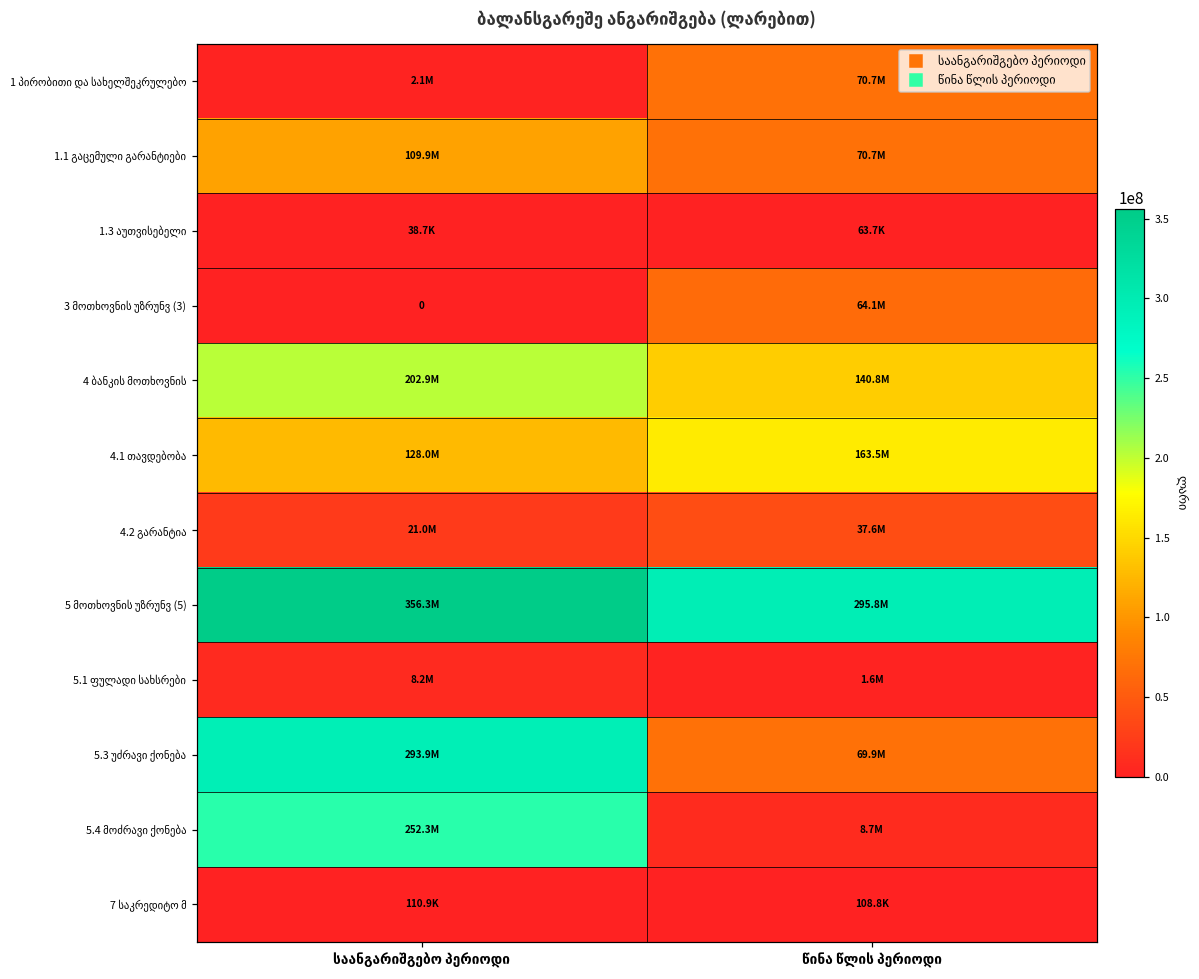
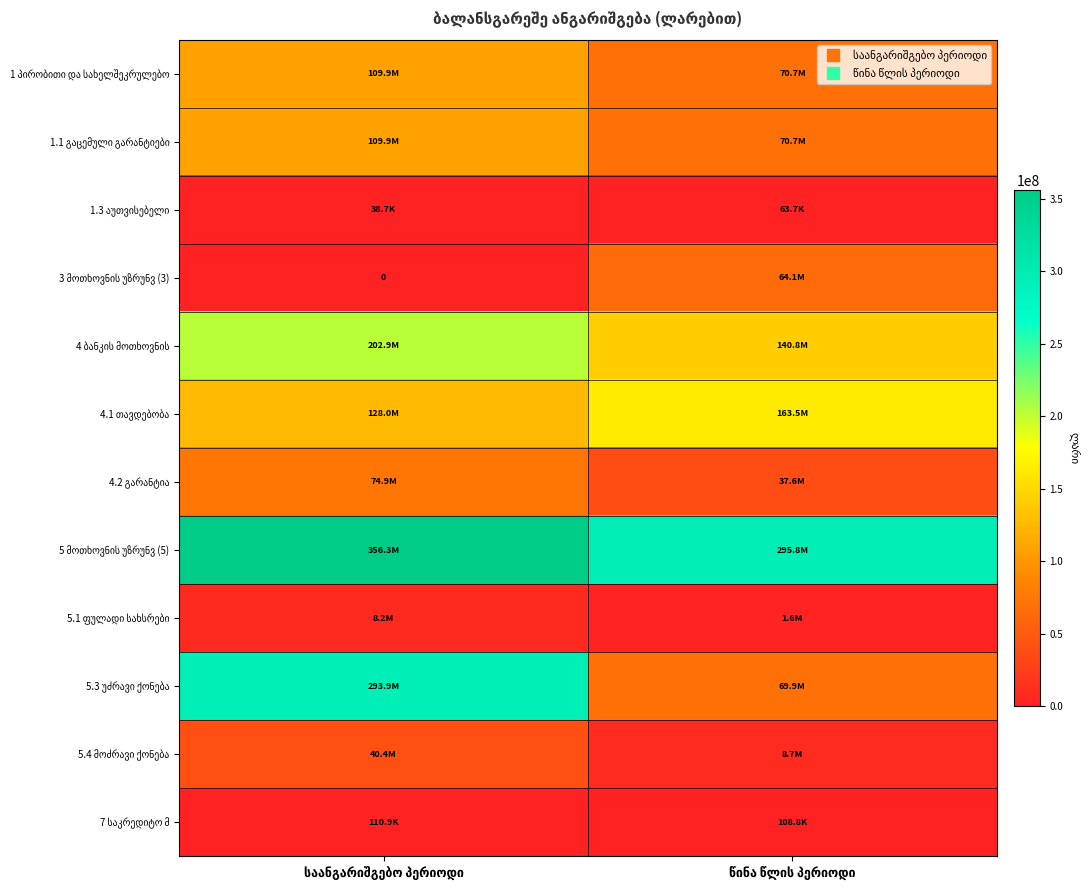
  {
    "1 პირობითი და სახელშეკრულებო": {
-     "საანგარიშგებო პერიოდი": "2.1M",
+     "საანგარიშგებო პერიოდი": "109.9M",
      "წინა წლის პერიოდი": "70.7M"
    },
    "1.1 გაცემული გარანტიები": {
      "საანგარიშგებო პერიოდი": "109.9M",
      "წინა წლის პერიოდი": "70.7M"
    },
    "1.3 აუთვისებელი": {
      "საანგარიშგებო პერიოდი": "38.7K",
      "წინა წლის პერიოდი": "63.7K"
    },
    "3 მოთხოვნის უზრუნვ (3)": {
      "საანგარიშგებო პერიოდი": "0",
      "წინა წლის პერიოდი": "64.1M"
    },
    "4 ბანკის მოთხოვნის": {
      "საანგარიშგებო პერიოდი": "202.9M",
      "წინა წლის პერიოდი": "140.8M"
    },
    "4.1 თავდებობა": {
      "საანგარიშგებო პერიოდი": "128.0M",
      "წინა წლის პერიოდი": "163.5M"
    },
    "4.2 გარანტია": {
-     "საანგარიშგებო პერიოდი": "21.0M",
+     "საანგარიშგებო პერიოდი": "74.9M",
      "წინა წლის პერიოდი": "37.6M"
    },
    "5 მოთხოვნის უზრუნვ (5)": {
      "საანგარიშგებო პერიოდი": "356.3M",
      "წინა წლის პერიოდი": "295.8M"
    },
    "5.1 ფულადი სახსრები": {
      "საანგარიშგებო პერიოდი": "8.2M",
      "წინა წლის პერიოდი": "1.6M"
    },
    "5.3 უძრავი ქონება": {
      "საანგარიშგებო პერიოდი": "293.9M",
      "წინა წლის პერიოდი": "69.9M"
    },
    "5.4 მოძრავი ქონება": {
-     "საანგარიშგებო პერიოდი": "252.3M",
+     "საანგარიშგებო პერიოდი": "40.4M",
      "წინა წლის პერიოდი": "8.7M"
    },
    "7 საკრედიტო მ": {
      "საანგარიშგებო პერიოდი": "110.9K",
      "წინა წლის პერიოდი": "108.8K"
    }
  }
